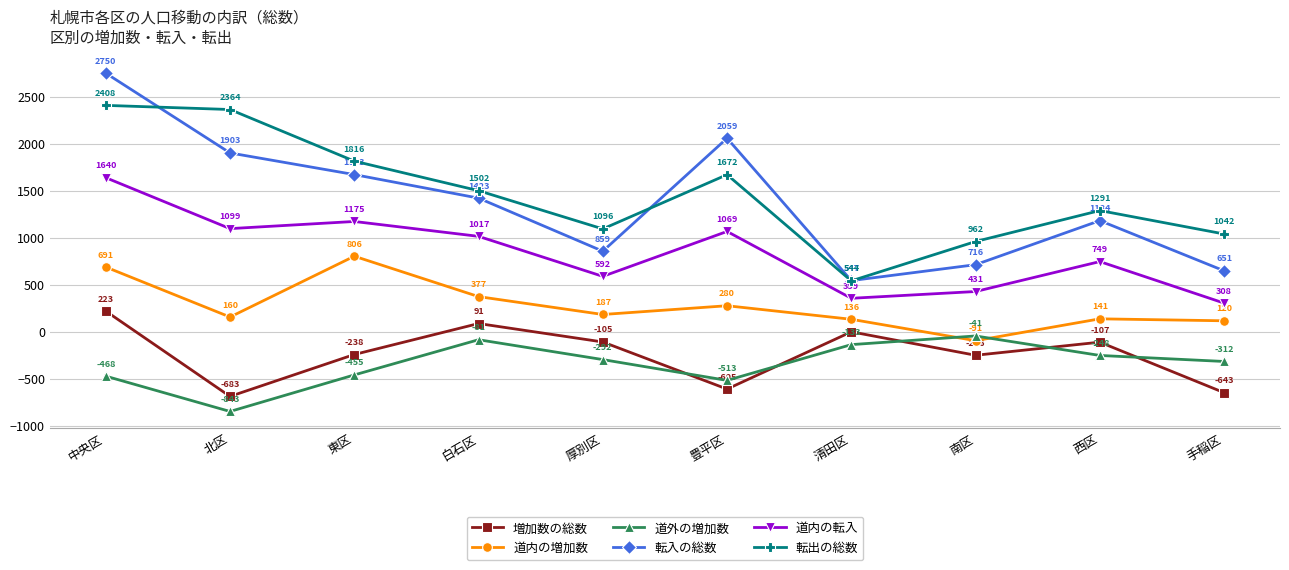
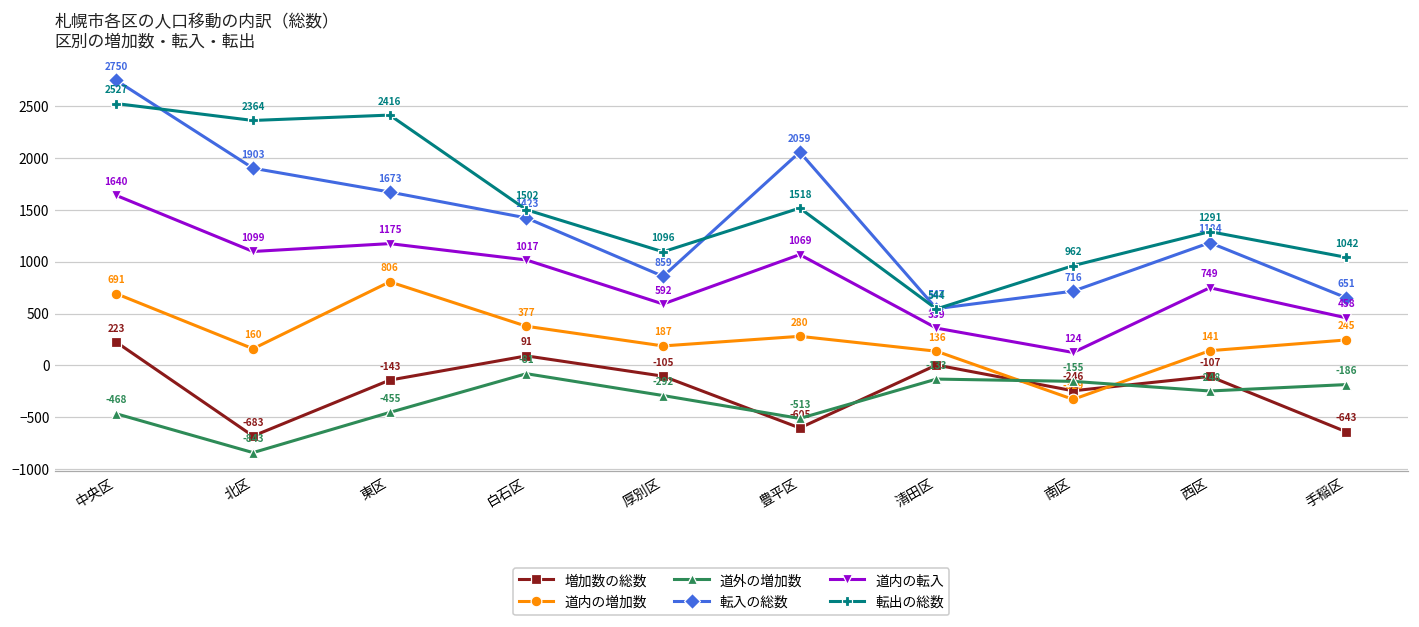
  {
    "増加数の総数": {
      "中央区": 223,
      "北区": -683,
-     "東区": -238,
+     "東区": -143,
      "白石区": 91,
      "厚別区": -105,
      "西区": -107,
      "手稲区": -643
    },
    "道内の増加数": {
      "中央区": 691,
      "北区": 160,
      "東区": 806,
      "白石区": 377,
      "厚別区": 187,
      "豊平区": 280,
      "清田区": 136,
-     "南区": -91,
+     "南区": -329,
      "西区": 141,
-     "手稲区": 120
+     "手稲区": 245
    },
    "道外の増加数": {
      "中央区": -468,
      "東区": -455,
      "豊平区": -513,
-     "南区": -41,
-     "手稲区": -312
+     "南区": -155,
+     "手稲区": -186
    },
    "転入の総数": {
      "中央区": 2750,
      "北区": 1903,
      "東区": 1673,
      "厚別区": 859,
      "豊平区": 2059,
      "南区": 716,
      "手稲区": 651
    },
    "道内の転入": {
      "中央区": 1640,
      "北区": 1099,
      "東区": 1175,
      "白石区": 1017,
      "厚別区": 592,
      "豊平区": 1069,
-     "南区": 431,
+     "南区": 124,
      "西区": 749,
-     "手稲区": 308
+     "手稲区": 458
    },
    "転出の総数": {
-     "中央区": 2408,
+     "中央区": 2527,
      "北区": 2364,
-     "東区": 1816,
+     "東区": 2416,
      "厚別区": 1096,
-     "豊平区": 1672,
+     "豊平区": 1518,
      "南区": 962,
      "西区": 1291,
      "手稲区": 1042
    }
  }
